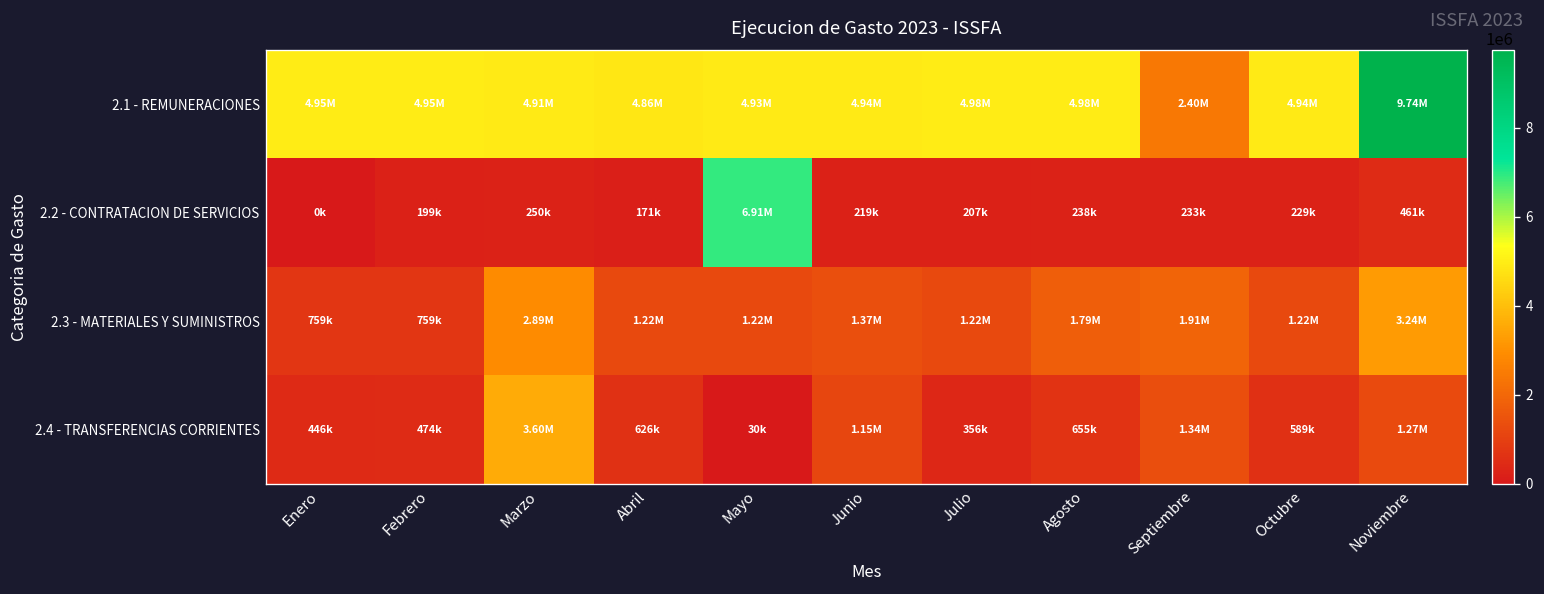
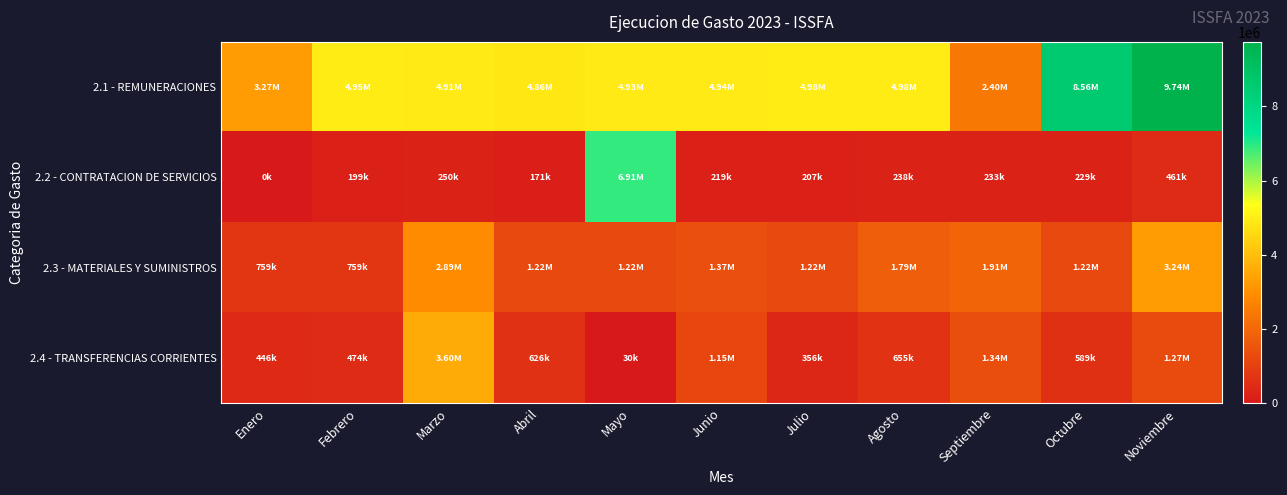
  {
    "2.1 - REMUNERACIONES": {
-     "Enero": "4.95M",
+     "Enero": "3.27M",
      "Febrero": "4.95M",
      "Marzo": "4.91M",
      "Abril": "4.86M",
      "Mayo": "4.93M",
      "Junio": "4.94M",
      "Julio": "4.98M",
      "Agosto": "4.98M",
      "Septiembre": "2.40M",
-     "Octubre": "4.94M",
+     "Octubre": "8.56M",
      "Noviembre": "9.74M"
    },
    "2.2 - CONTRATACION DE SERVICIOS": {
      "Enero": "0k",
      "Febrero": "199k",
      "Marzo": "250k",
      "Abril": "171k",
      "Mayo": "6.91M",
      "Junio": "219k",
      "Julio": "207k",
      "Agosto": "238k",
      "Septiembre": "233k",
      "Octubre": "229k",
      "Noviembre": "461k"
    },
    "2.3 - MATERIALES Y SUMINISTROS": {
      "Enero": "759k",
      "Febrero": "759k",
      "Marzo": "2.89M",
      "Abril": "1.22M",
      "Mayo": "1.22M",
      "Junio": "1.37M",
      "Julio": "1.22M",
      "Agosto": "1.79M",
      "Septiembre": "1.91M",
      "Octubre": "1.22M",
      "Noviembre": "3.24M"
    },
    "2.4 - TRANSFERENCIAS CORRIENTES": {
      "Enero": "446k",
      "Febrero": "474k",
      "Marzo": "3.60M",
      "Abril": "626k",
      "Mayo": "30k",
      "Junio": "1.15M",
      "Julio": "356k",
      "Agosto": "655k",
      "Septiembre": "1.34M",
      "Octubre": "589k",
      "Noviembre": "1.27M"
    }
  }
